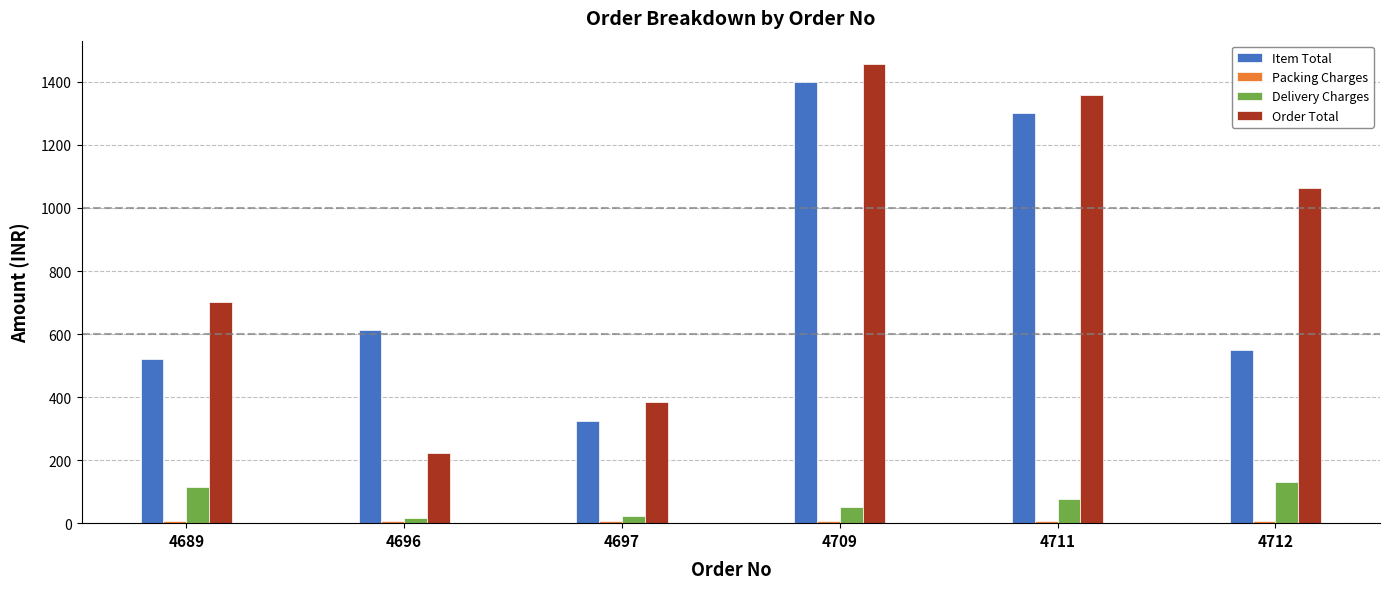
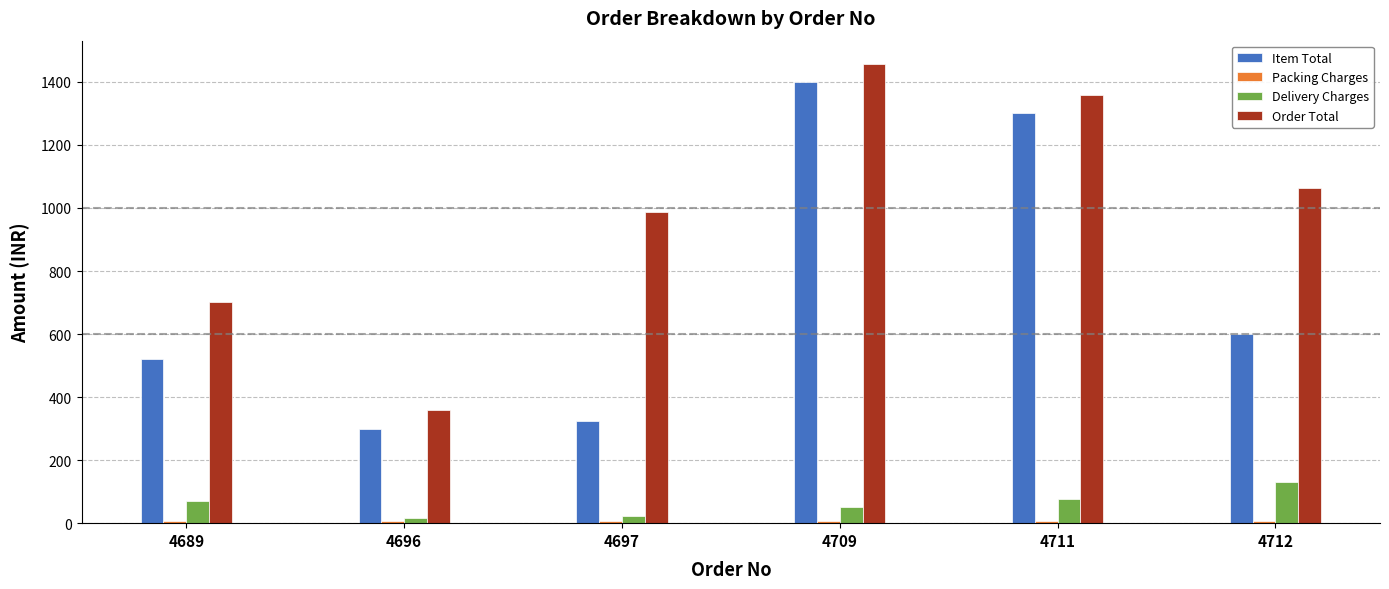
  {
    "Item Total": {
      "4689": 520,
-     "4696": 610,
+     "4696": 300,
      "4697": 330,
      "4709": 1400,
      "4711": 1300,
-     "4712": 550
+     "4712": 600
    },
    "Packing Charges": {
      "4689": 10,
      "4696": 10,
      "4697": 10,
      "4709": 10,
      "4711": 10,
      "4712": 10
    },
    "Delivery Charges": {
-     "4689": 110,
+     "4689": 70,
      "4696": 20,
      "4697": 20,
      "4709": 50,
      "4711": 80,
      "4712": 130
    },
    "Order Total": {
      "4689": 700,
-     "4696": 220,
-     "4697": 380,
+     "4696": 360,
+     "4697": 990,
      "4709": 1460,
      "4711": 1360,
      "4712": 1060
    }
  }
